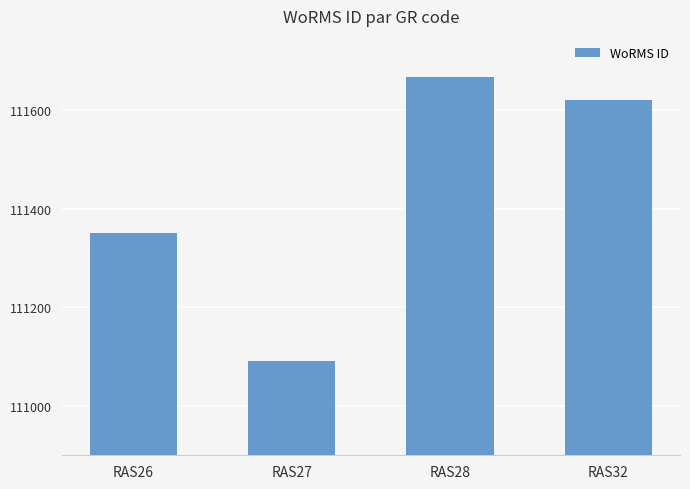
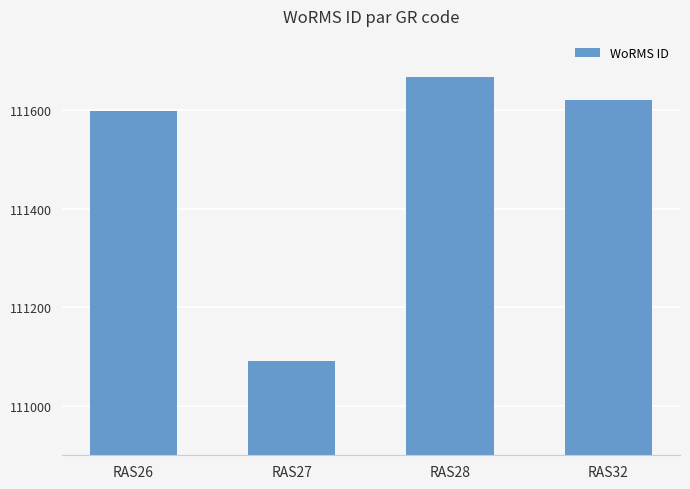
  {
-   "RAS26": 111350,
+   "RAS26": 111600,
    "RAS27": 111090,
    "RAS28": 111670,
    "RAS32": 111620
  }
